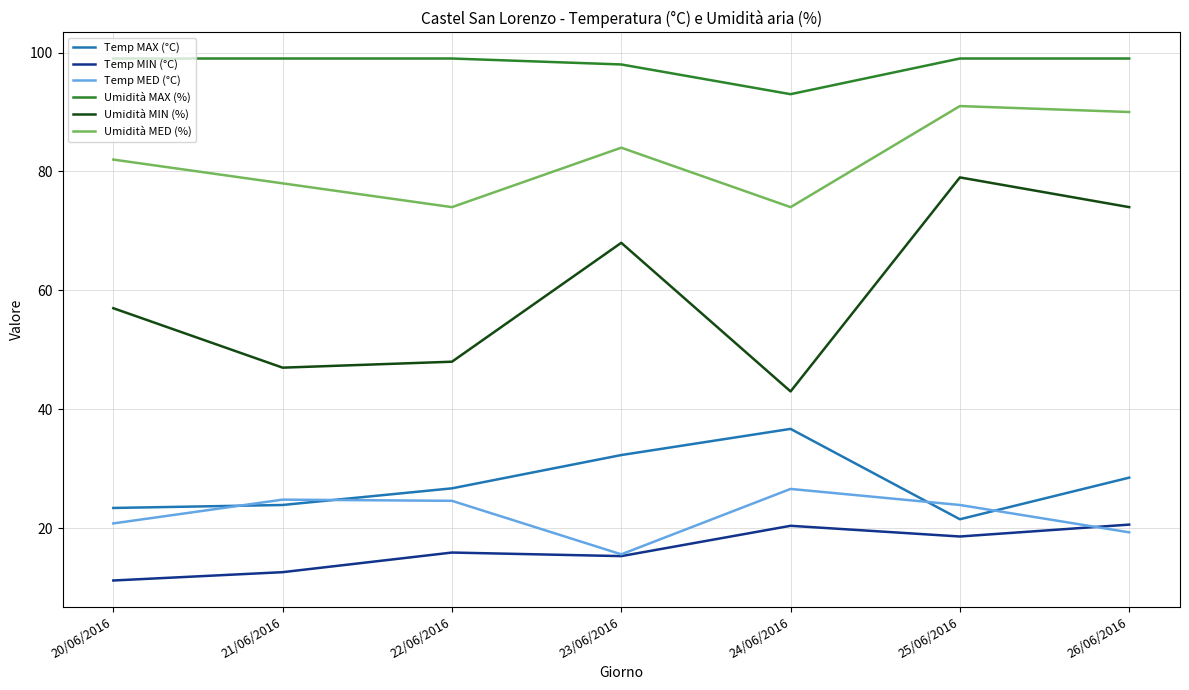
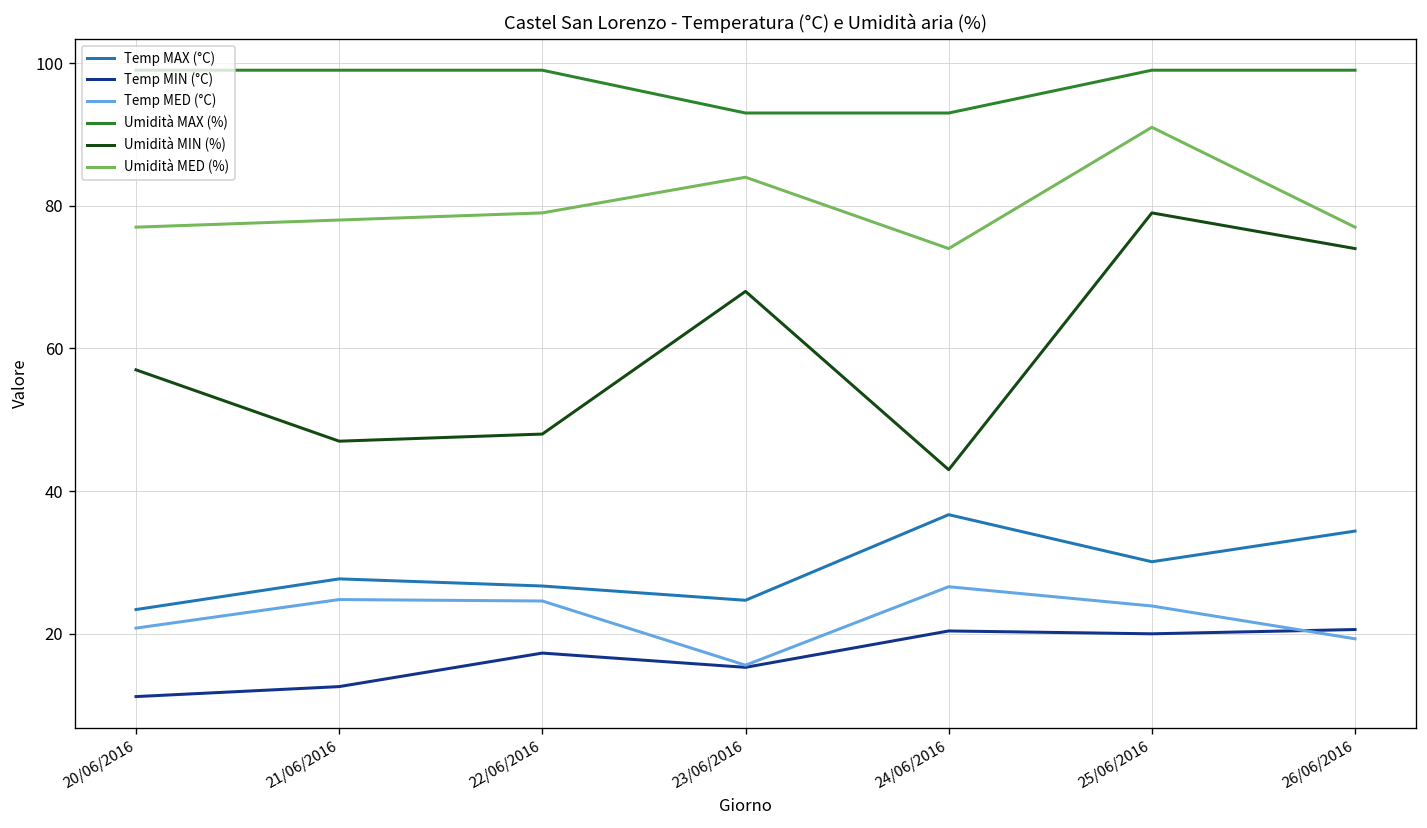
  {
    "Temp MAX (°C)": {
      "20/06/2016": 23,
-     "21/06/2016": 24,
+     "21/06/2016": 28,
      "22/06/2016": 27,
-     "23/06/2016": 32,
+     "23/06/2016": 25,
      "24/06/2016": 37,
-     "25/06/2016": 22,
-     "26/06/2016": 29
+     "25/06/2016": 30,
+     "26/06/2016": 34
    },
    "Temp MIN (°C)": {
      "20/06/2016": 11,
      "21/06/2016": 13,
-     "22/06/2016": 16,
+     "22/06/2016": 17,
      "24/06/2016": 20,
-     "25/06/2016": 19,
+     "25/06/2016": 20,
      "26/06/2016": 21
    },
    "Temp MED (°C)": {
      "20/06/2016": 21,
      "21/06/2016": 25,
      "22/06/2016": 25,
      "24/06/2016": 27,
      "25/06/2016": 24,
      "26/06/2016": 19
    },
    "Umidità MAX (%)": {
      "21/06/2016": 99,
      "22/06/2016": 99,
-     "23/06/2016": 98,
+     "23/06/2016": 93,
      "24/06/2016": 93,
      "25/06/2016": 99,
      "26/06/2016": 99
    },
    "Umidità MIN (%)": {
      "20/06/2016": 57,
      "21/06/2016": 47,
      "22/06/2016": 48,
      "23/06/2016": 68,
      "24/06/2016": 43,
      "25/06/2016": 79,
      "26/06/2016": 74
    },
    "Umidità MED (%)": {
-     "20/06/2016": 82,
+     "20/06/2016": 77,
      "21/06/2016": 78,
-     "22/06/2016": 74,
+     "22/06/2016": 79,
      "23/06/2016": 84,
      "24/06/2016": 74,
      "25/06/2016": 91,
-     "26/06/2016": 90
+     "26/06/2016": 77
    }
  }
